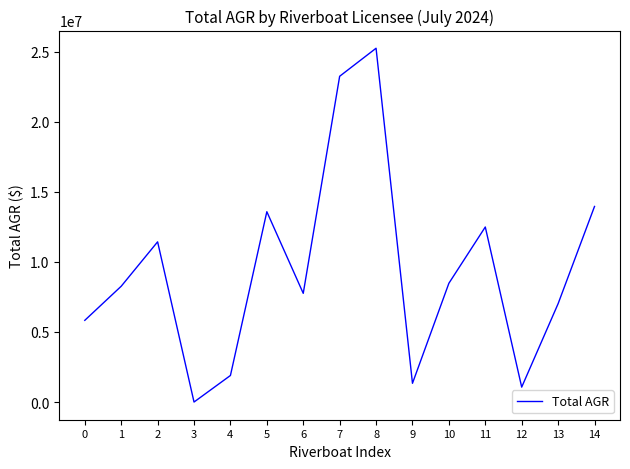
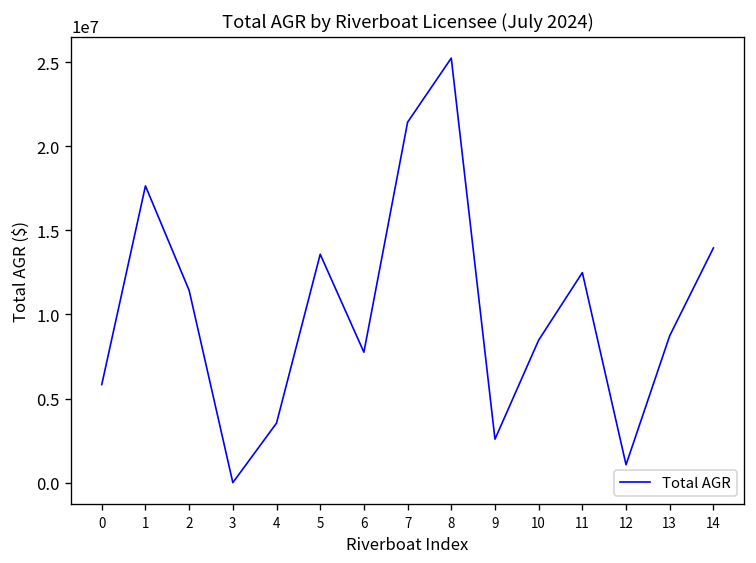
  {
    "0": 5800000,
-   "1": 8300000,
+   "1": 17600000,
    "2": 11400000,
    "3": 0,
-   "4": 1900000,
+   "4": 3500000,
    "5": 13600000,
    "6": 7800000,
-   "7": 23200000,
+   "7": 21400000,
    "8": 25200000,
-   "9": 1300000,
+   "9": 2600000,
    "10": 8500000,
    "11": 12500000,
    "12": 1100000,
-   "13": 7000000,
+   "13": 8700000,
    "14": 13900000
  }
